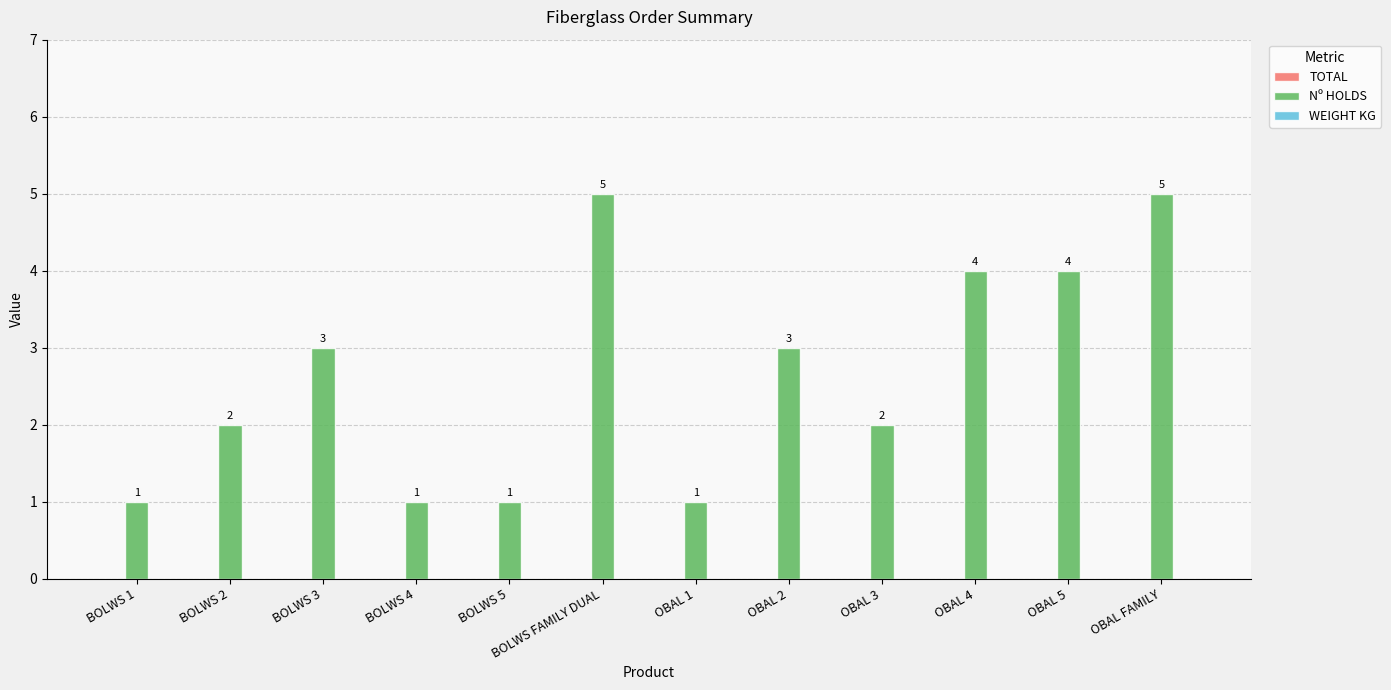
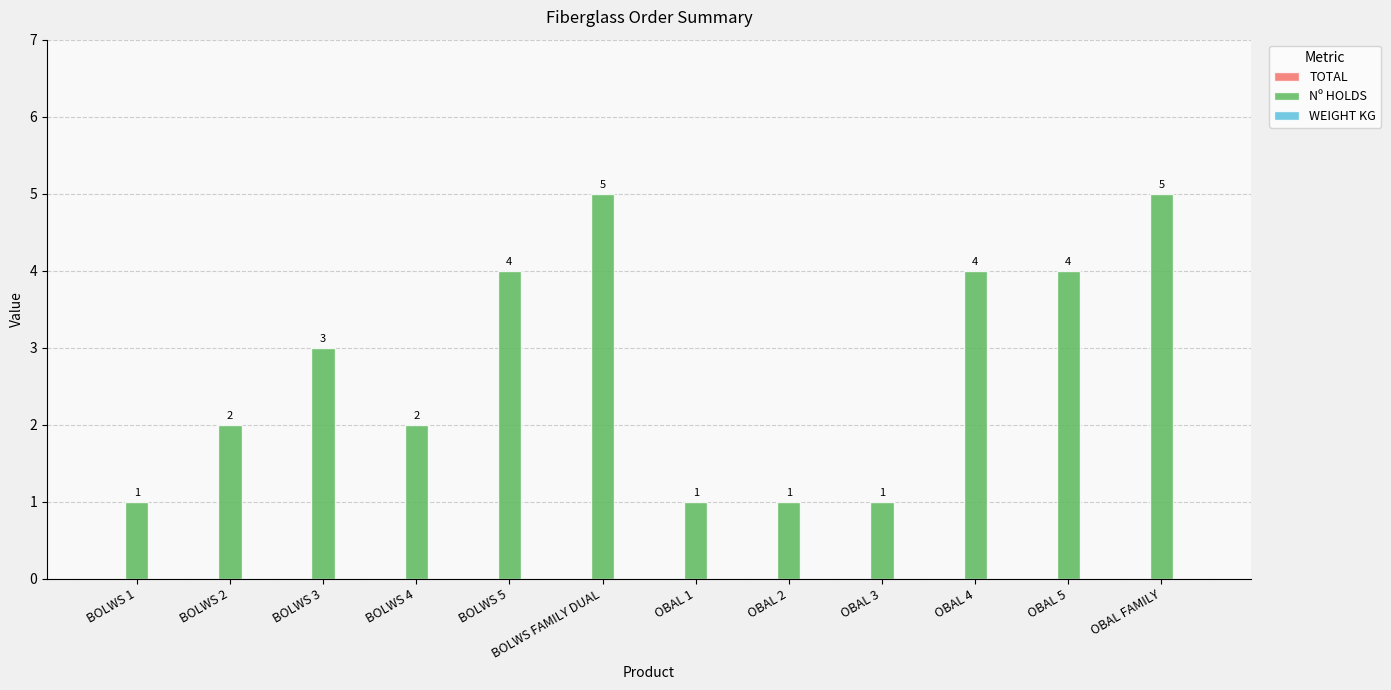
  {
    "TOTAL": {
      "BOLWS 1": 0.0,
      "BOLWS 2": 0.0,
      "BOLWS 3": 0.0,
      "BOLWS 4": 0.0,
      "BOLWS 5": 0.0,
      "BOLWS FAMILY DUAL": 0.0,
      "OBAL 1": 0.0,
      "OBAL 2": 0.0,
      "OBAL 3": 0.0,
      "OBAL 4": 0.0,
      "OBAL 5": 0.0,
      "OBAL FAMILY": 0.0
    },
    "Nº HOLDS": {
      "BOLWS 1": 1,
      "BOLWS 2": 2,
      "BOLWS 3": 3,
-     "BOLWS 4": 1,
-     "BOLWS 5": 1,
+     "BOLWS 4": 2,
+     "BOLWS 5": 4,
      "BOLWS FAMILY DUAL": 5,
      "OBAL 1": 1,
-     "OBAL 2": 3,
-     "OBAL 3": 2,
+     "OBAL 2": 1,
+     "OBAL 3": 1,
      "OBAL 4": 4,
      "OBAL 5": 4,
      "OBAL FAMILY": 5
    },
    "WEIGHT KG": {
      "BOLWS 1": 0.0,
      "BOLWS 2": 0.0,
      "BOLWS 3": 0.0,
      "BOLWS 4": 0.0,
      "BOLWS 5": 0.0,
      "BOLWS FAMILY DUAL": 0.0,
      "OBAL 1": 0.0,
      "OBAL 2": 0.0,
      "OBAL 3": 0.0,
      "OBAL 4": 0.0,
      "OBAL 5": 0.0,
      "OBAL FAMILY": 0.0
    }
  }
